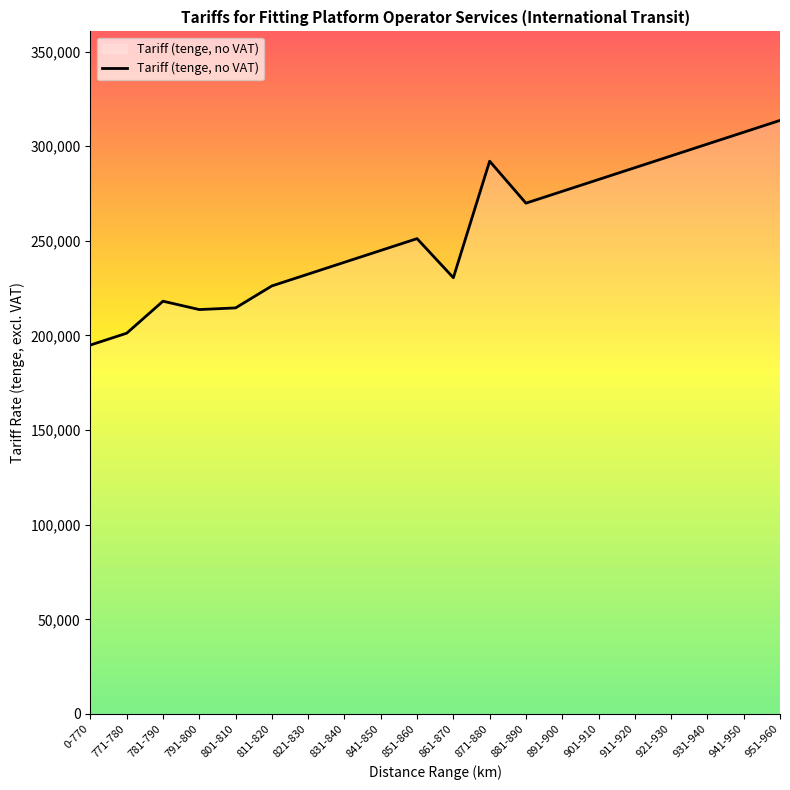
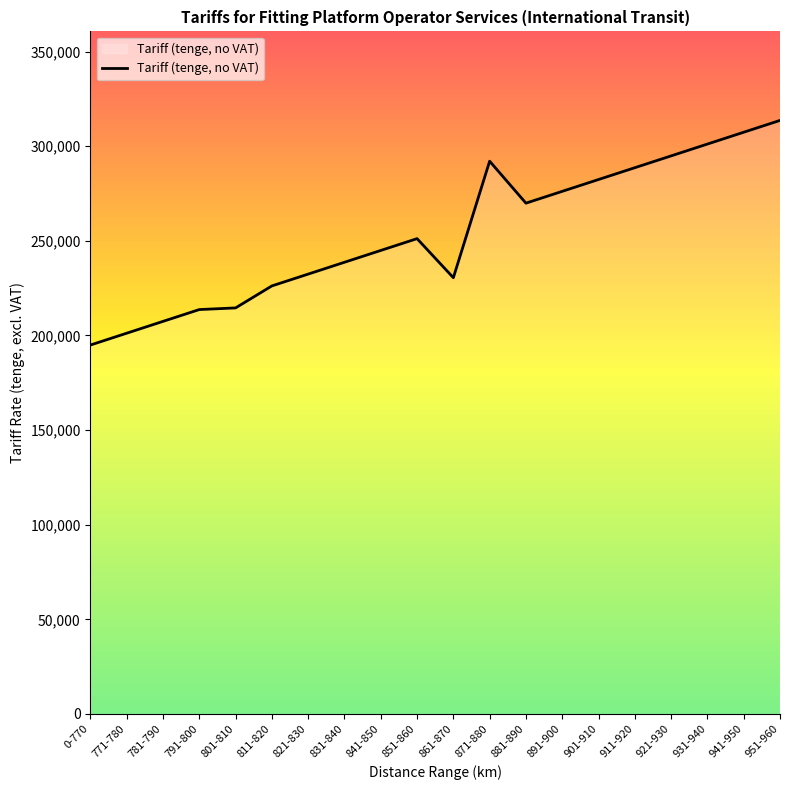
  {
    "0-770": "195,000",
    "771-780": "201,000",
-   "781-790": "218,000",
+   "781-790": "207,000",
    "791-800": "214,000",
    "801-810": "215,000",
    "811-820": "226,000",
    "821-830": "232,000",
    "831-840": "239,000",
    "841-850": "245,000",
    "851-860": "251,000",
    "861-870": "231,000",
    "871-880": "292,000",
    "881-890": "270,000",
    "891-900": "276,000",
    "901-910": "282,000",
    "911-920": "289,000",
    "921-930": "295,000",
    "931-940": "301,000",
    "941-950": "307,000",
    "951-960": "314,000"
  }
